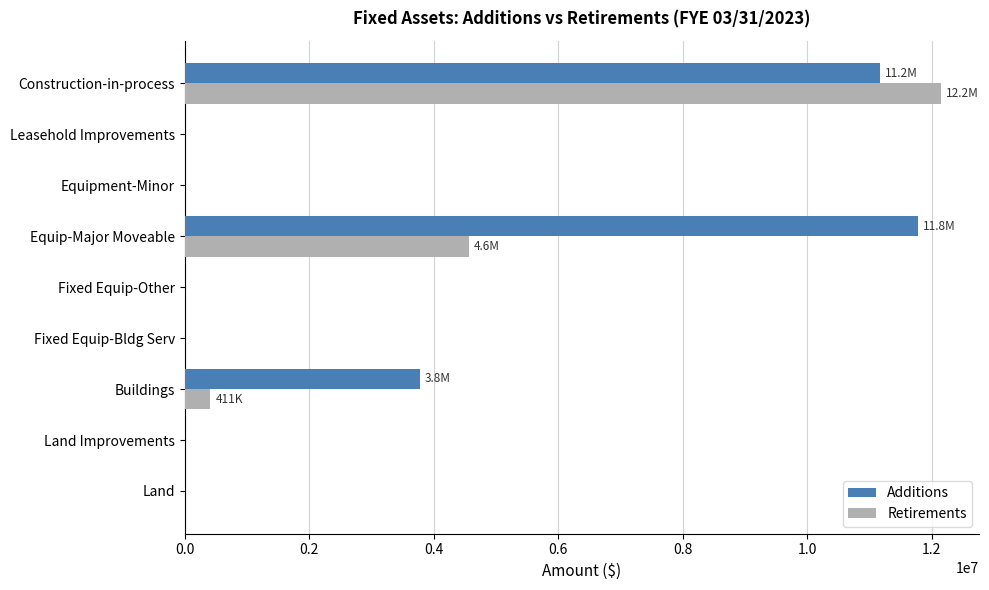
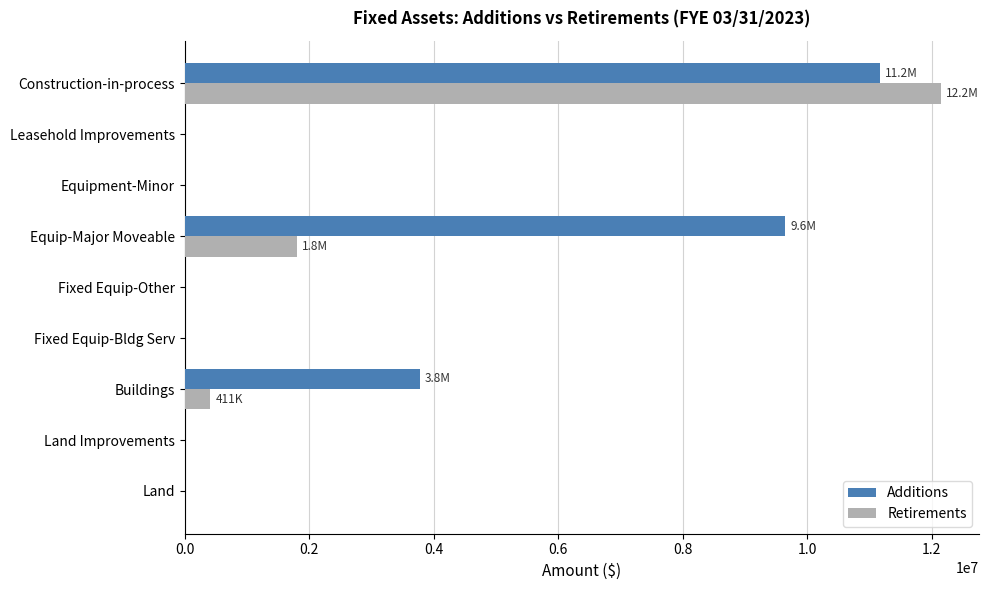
  {
    "Additions": {
      "Construction-in-process": "11.2M",
-     "Equip-Major Moveable": "11.8M",
+     "Equip-Major Moveable": "9.6M",
      "Buildings": "3.8M"
    },
    "Retirements": {
      "Construction-in-process": "12.2M",
-     "Equip-Major Moveable": "4.6M",
+     "Equip-Major Moveable": "1.8M",
      "Buildings": "411K"
    }
  }
